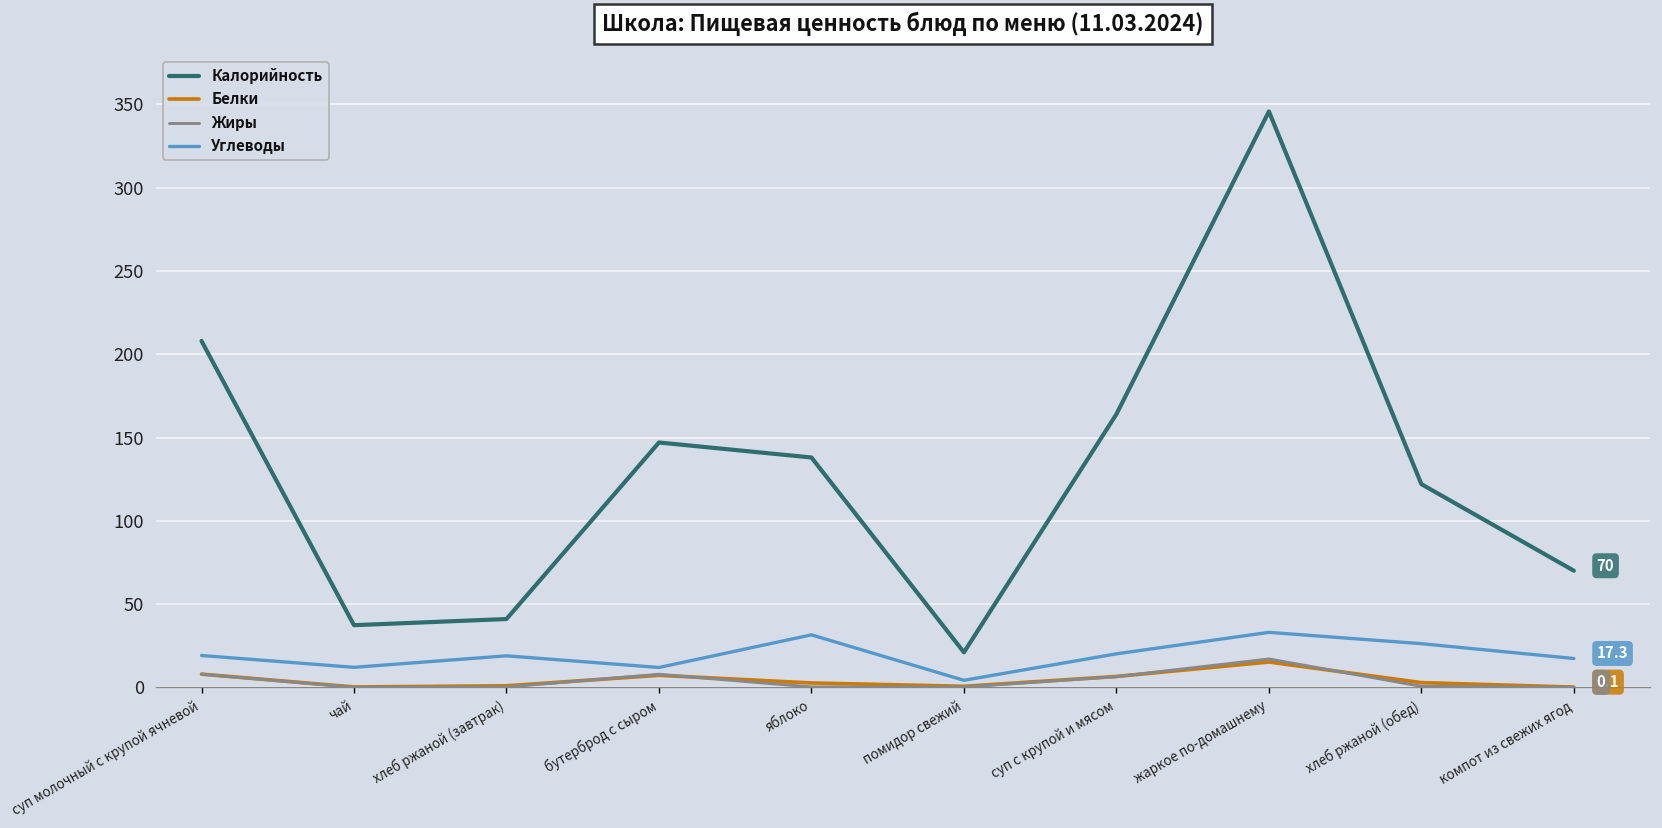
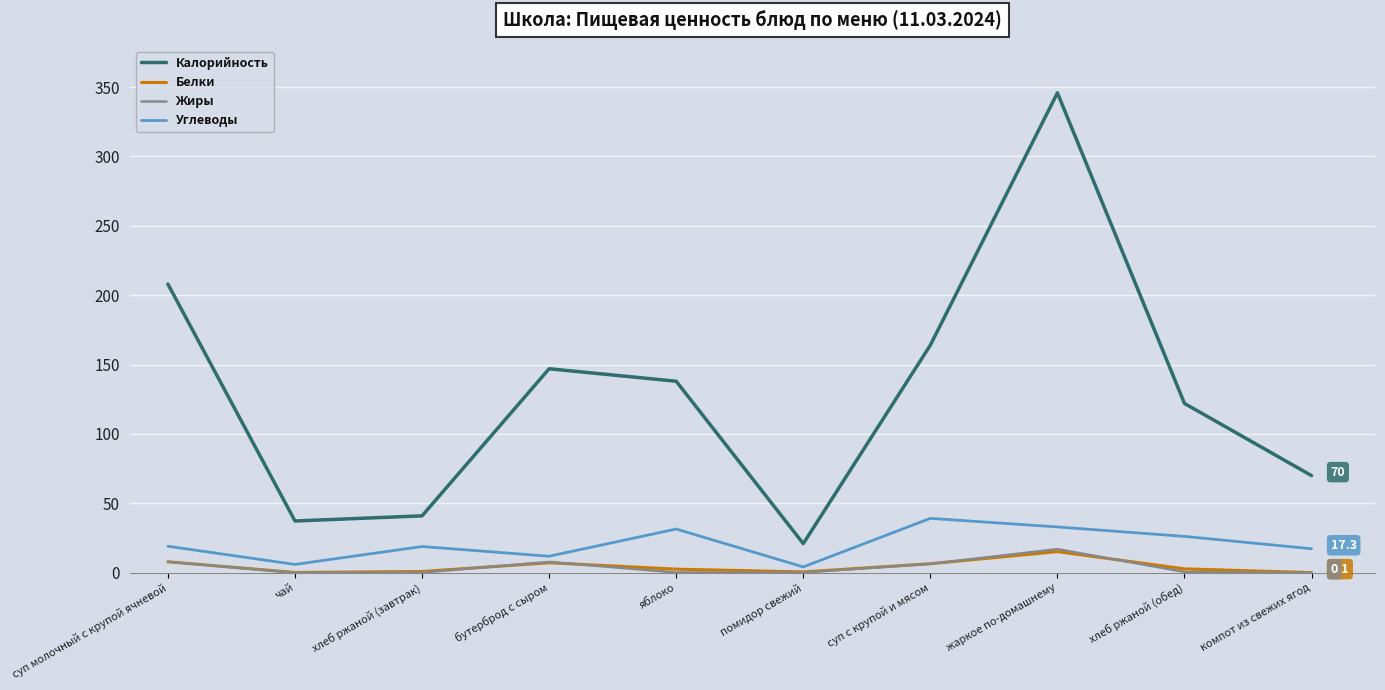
  {
    "Калорийность": {
      "суп молочный с крупой ячневой": 208,
      "чай": 37,
      "хлеб ржаной (завтрак)": 41,
      "бутерброд с сыром": 147,
      "яблоко": 138,
      "помидор свежий": 21,
      "суп с крупой и мясом": 164,
      "жаркое по-домашнему": 346,
      "хлеб ржаной (обед)": 122
    },
    "Белки": {
      "яблоко": 3,
      "хлеб ржаной (обед)": 3
    },
    "Жиры": {
      "яблоко": 0,
      "хлеб ржаной (обед)": 1
    },
    "Углеводы": {
      "суп молочный с крупой ячневой": 19,
-     "чай": 12,
+     "чай": 6,
      "хлеб ржаной (завтрак)": 19,
      "бутерброд с сыром": 12,
      "яблоко": 32,
      "помидор свежий": 4,
-     "суп с крупой и мясом": 20,
+     "суп с крупой и мясом": 39,
      "жаркое по-домашнему": 33,
      "хлеб ржаной (обед)": 26
    }
  }
